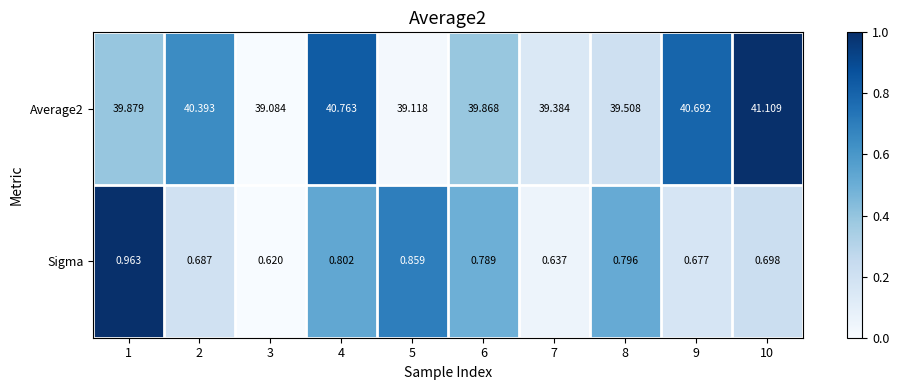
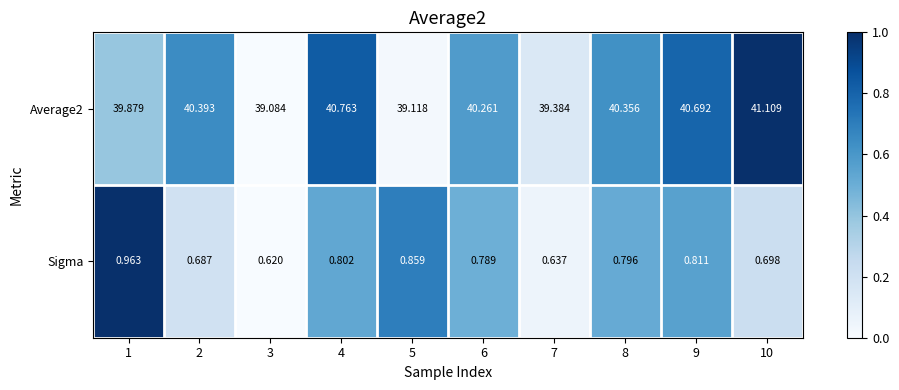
  {
    "Average2": {
      "1": 39.879,
      "2": 40.393,
      "3": 39.084,
      "4": 40.763,
      "5": 39.118,
-     "6": 39.868,
+     "6": 40.261,
      "7": 39.384,
-     "8": 39.508,
+     "8": 40.356,
      "9": 40.692,
      "10": 41.109
    },
    "Sigma": {
      "1": 0.963,
      "2": 0.687,
      "3": 0.620,
      "4": 0.802,
      "5": 0.859,
      "6": 0.789,
      "7": 0.637,
      "8": 0.796,
-     "9": 0.677,
+     "9": 0.811,
      "10": 0.698
    }
  }
